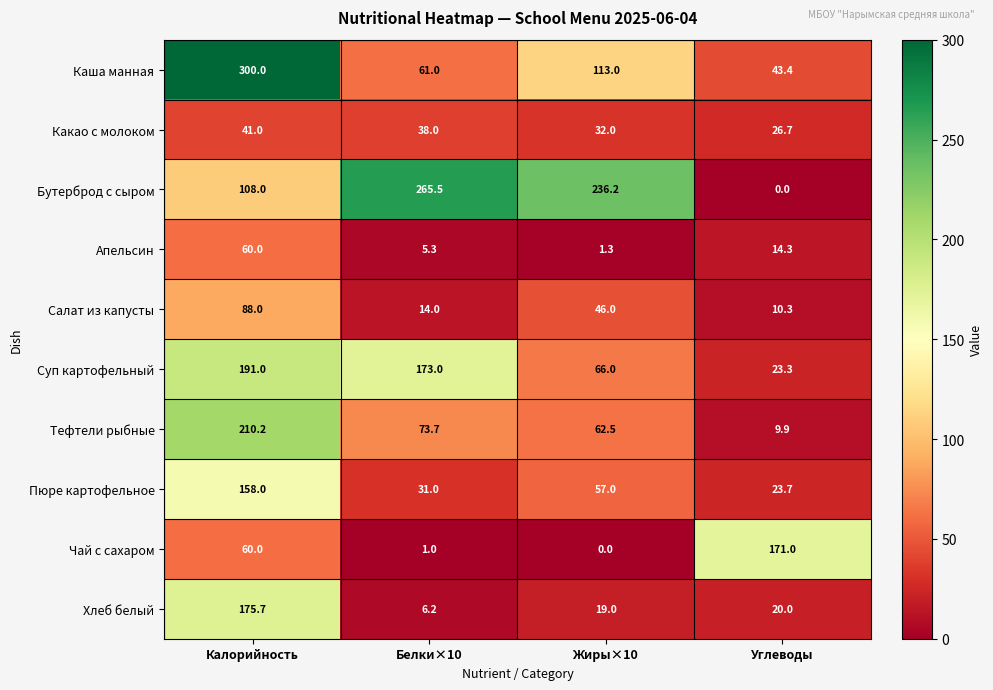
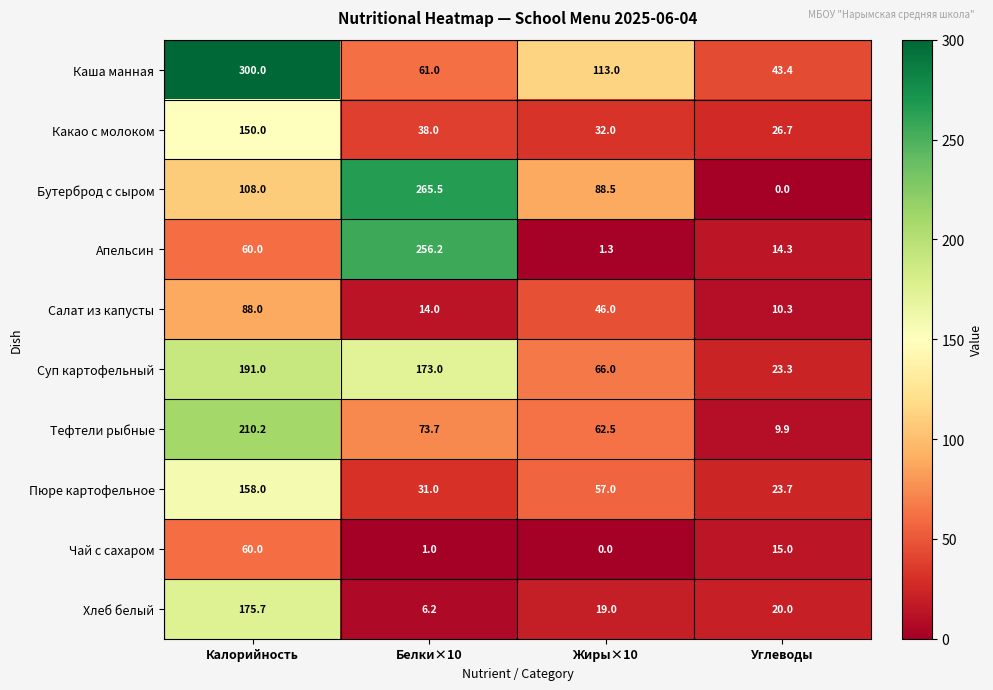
  {
    "Каша манная": {
      "Калорийность": 300.0,
      "Белки×10": 61.0,
      "Жиры×10": 113.0,
      "Углеводы": 43.4
    },
    "Какао с молоком": {
-     "Калорийность": 41.0,
+     "Калорийность": 150.0,
      "Белки×10": 38.0,
      "Жиры×10": 32.0,
      "Углеводы": 26.7
    },
    "Бутерброд с сыром": {
      "Калорийность": 108.0,
      "Белки×10": 265.5,
-     "Жиры×10": 236.2,
+     "Жиры×10": 88.5,
      "Углеводы": 0.0
    },
    "Апельсин": {
      "Калорийность": 60.0,
-     "Белки×10": 5.3,
+     "Белки×10": 256.2,
      "Жиры×10": 1.3,
      "Углеводы": 14.3
    },
    "Салат из капусты": {
      "Калорийность": 88.0,
      "Белки×10": 14.0,
      "Жиры×10": 46.0,
      "Углеводы": 10.3
    },
    "Суп картофельный": {
      "Калорийность": 191.0,
      "Белки×10": 173.0,
      "Жиры×10": 66.0,
      "Углеводы": 23.3
    },
    "Тефтели рыбные": {
      "Калорийность": 210.2,
      "Белки×10": 73.7,
      "Жиры×10": 62.5,
      "Углеводы": 9.9
    },
    "Пюре картофельное": {
      "Калорийность": 158.0,
      "Белки×10": 31.0,
      "Жиры×10": 57.0,
      "Углеводы": 23.7
    },
    "Чай с сахаром": {
      "Калорийность": 60.0,
      "Белки×10": 1.0,
      "Жиры×10": 0.0,
-     "Углеводы": 171.0
+     "Углеводы": 15.0
    },
    "Хлеб белый": {
      "Калорийность": 175.7,
      "Белки×10": 6.2,
      "Жиры×10": 19.0,
      "Углеводы": 20.0
    }
  }
